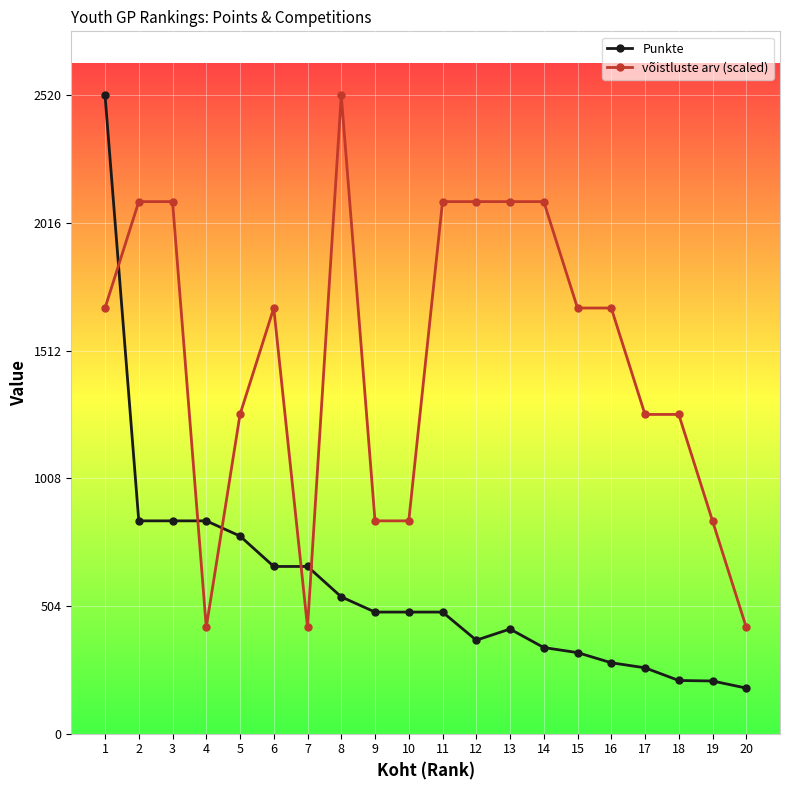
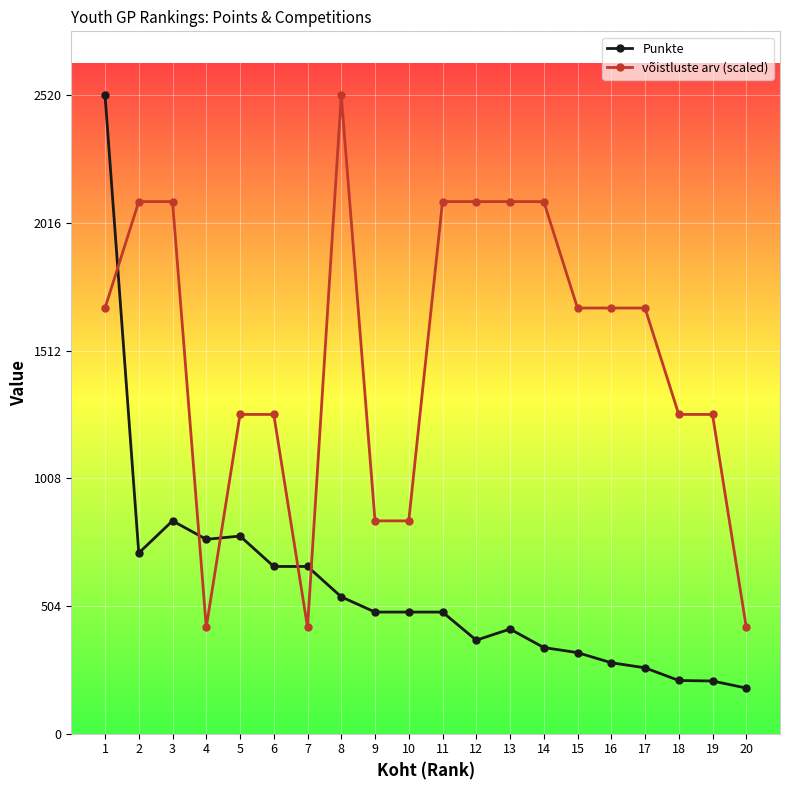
  {
    "Punkte": {
      "1": 2520,
-     "2": 840,
+     "2": 710,
      "3": 840,
-     "4": 840,
+     "4": 770,
      "5": 780,
      "6": 660,
      "7": 660,
      "8": 540,
      "9": 480,
      "10": 480,
      "11": 480,
      "12": 370,
      "13": 410,
      "14": 340,
      "15": 320,
      "16": 280,
      "17": 260,
      "18": 210,
      "19": 210,
      "20": 180
    },
    "võistluste arv (scaled)": {
      "1": 1680,
      "2": 2100,
      "3": 2100,
      "4": 420,
      "5": 1260,
-     "6": 1680,
+     "6": 1260,
      "7": 420,
      "8": 2520,
      "9": 840,
      "10": 840,
      "11": 2100,
      "12": 2100,
      "13": 2100,
      "14": 2100,
      "15": 1680,
      "16": 1680,
-     "17": 1260,
+     "17": 1680,
      "18": 1260,
-     "19": 840,
+     "19": 1260,
      "20": 420
    }
  }
